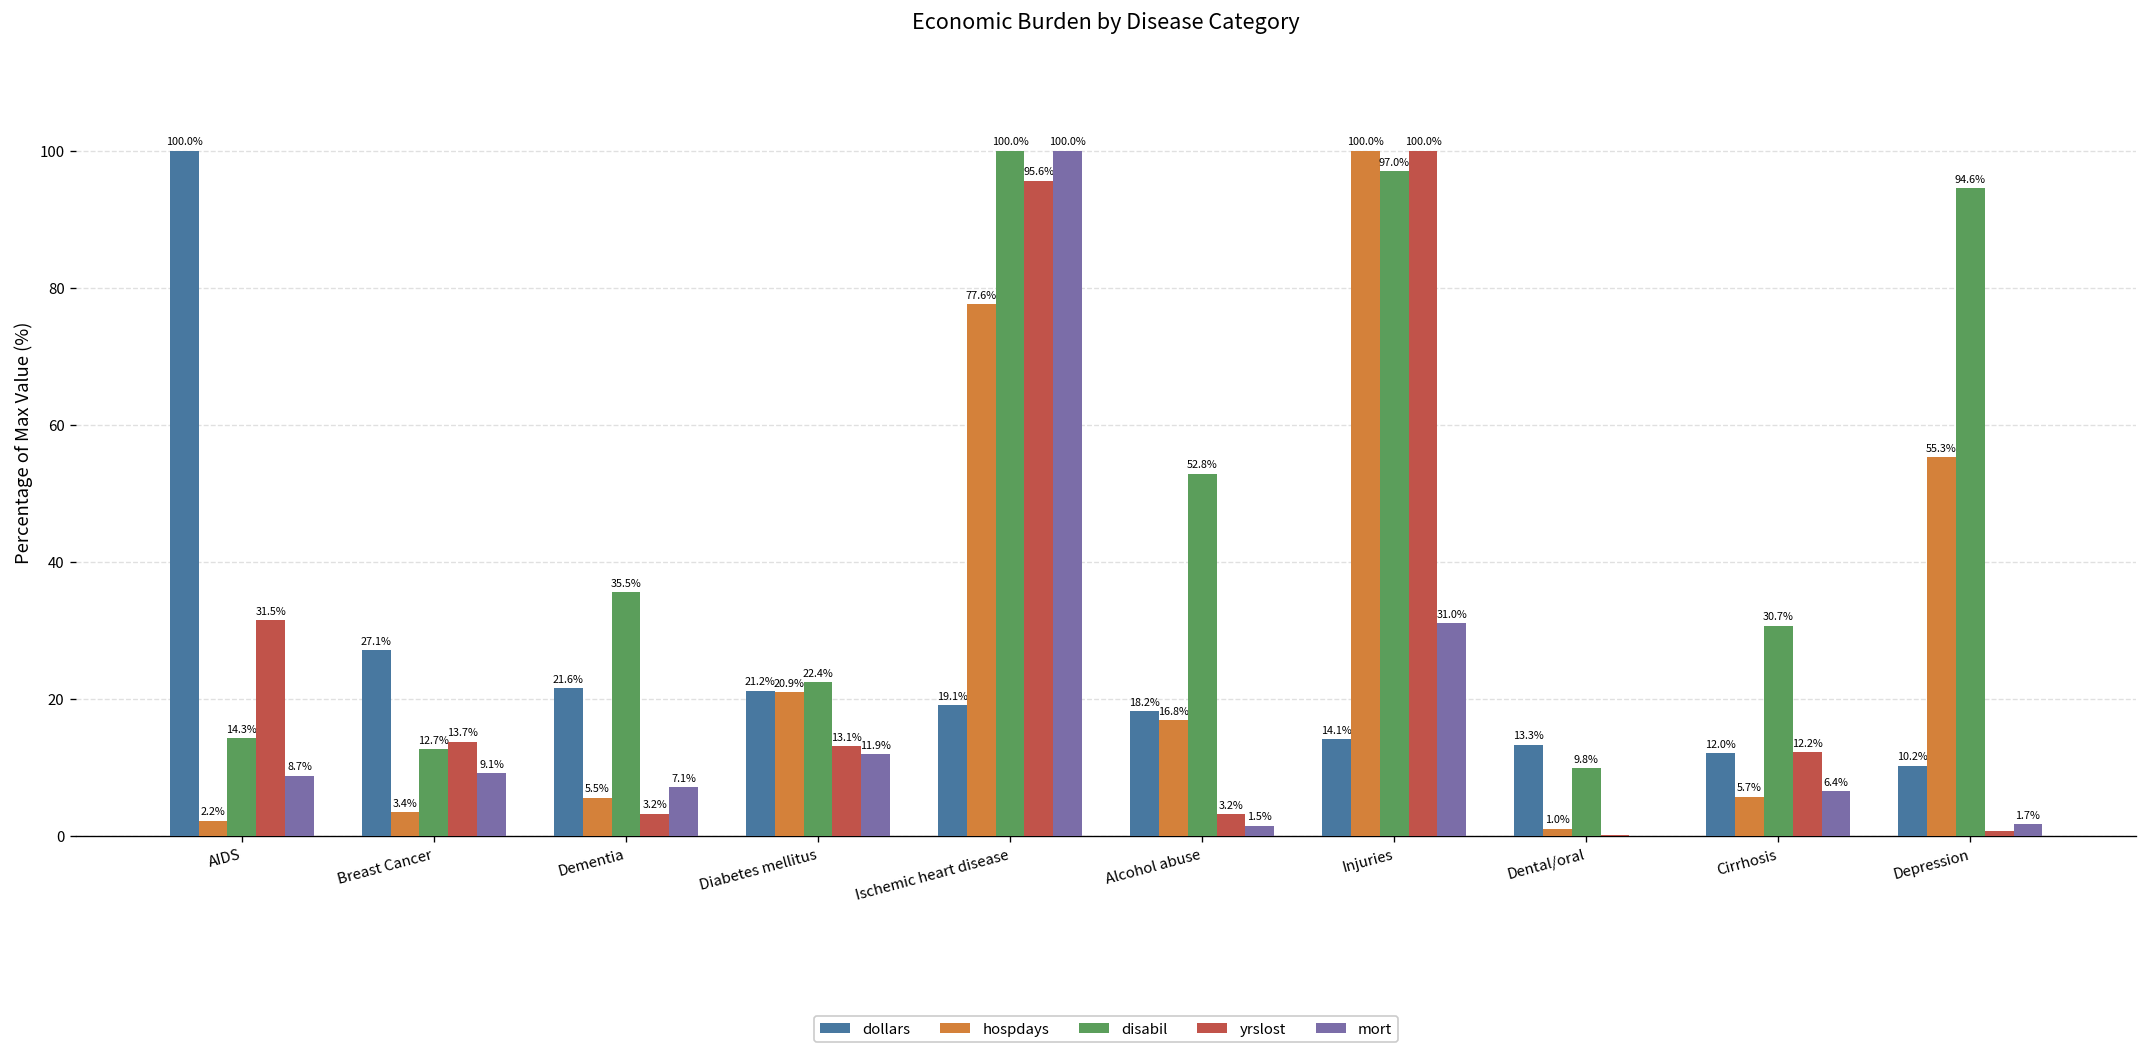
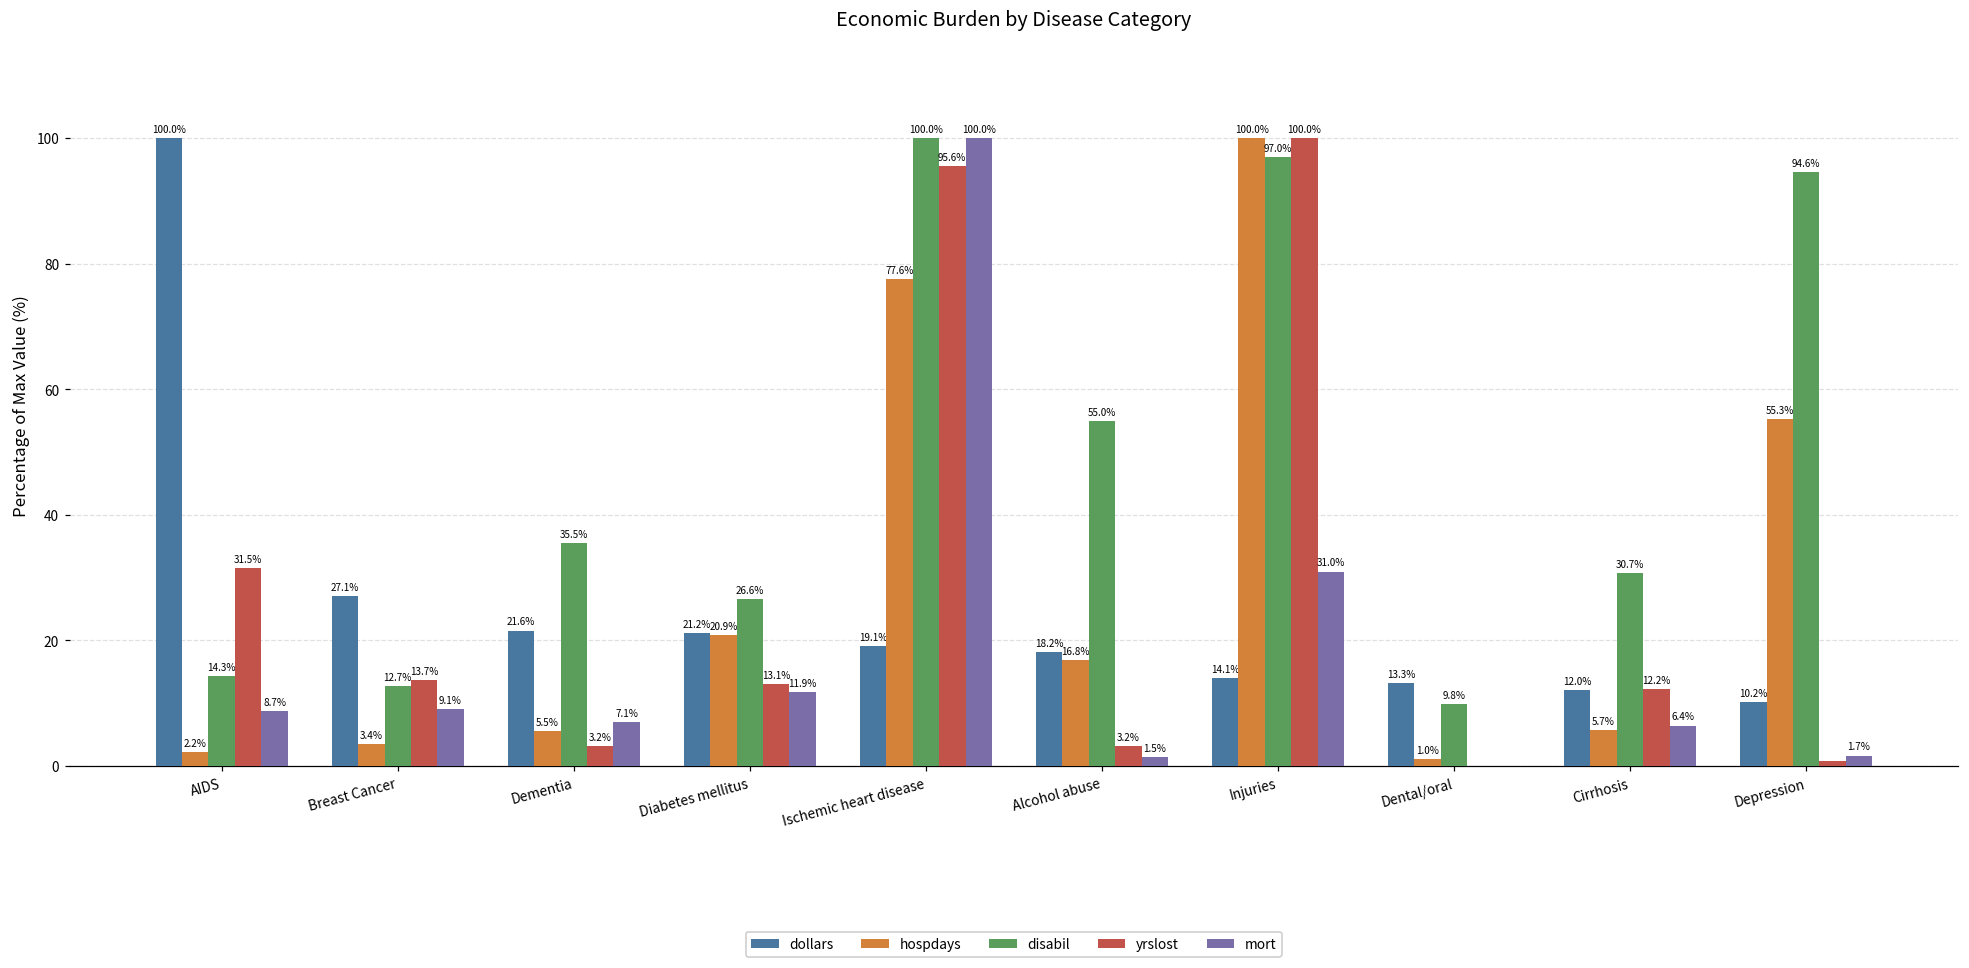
  {
    "disabil": {
      "AIDS": "14.3%",
      "Breast Cancer": "12.7%",
      "Dementia": "35.5%",
-     "Diabetes mellitus": "22.4%",
+     "Diabetes mellitus": "26.6%",
      "Ischemic heart disease": "100.0%",
-     "Alcohol abuse": "52.8%",
+     "Alcohol abuse": "55.0%",
      "Injuries": "97.0%",
      "Dental/oral": "9.8%",
      "Cirrhosis": "30.7%",
      "Depression": "94.6%"
    }
  }
